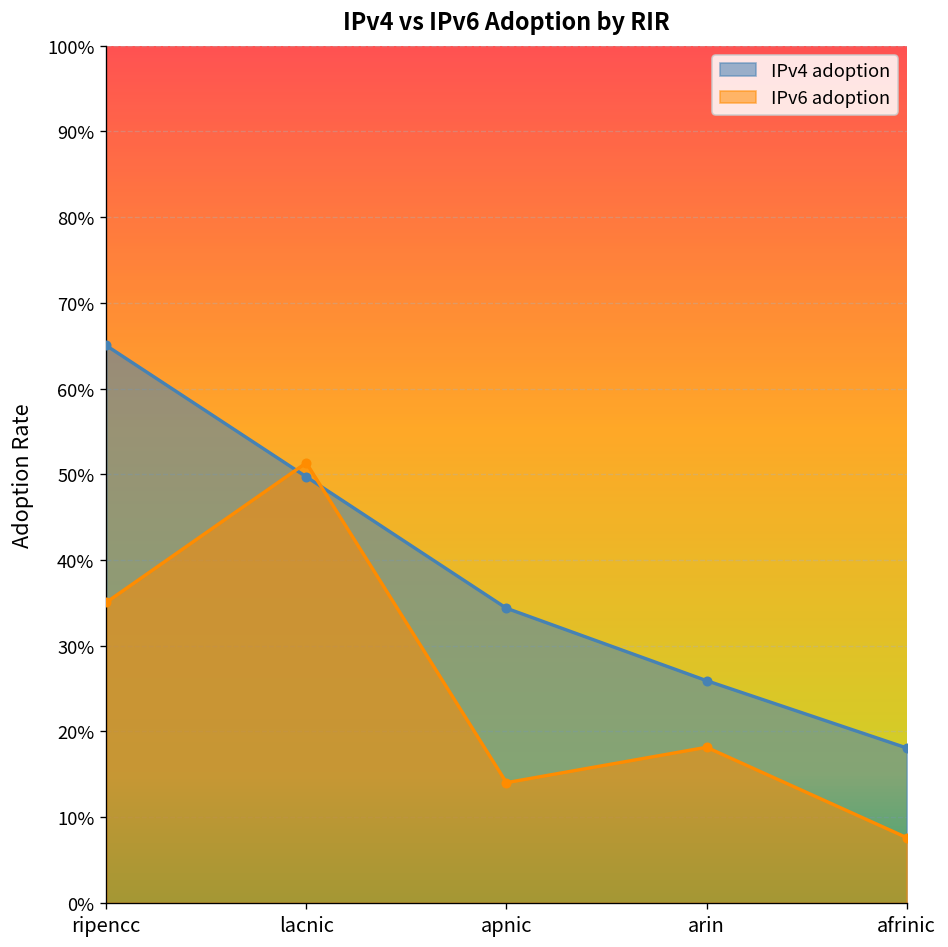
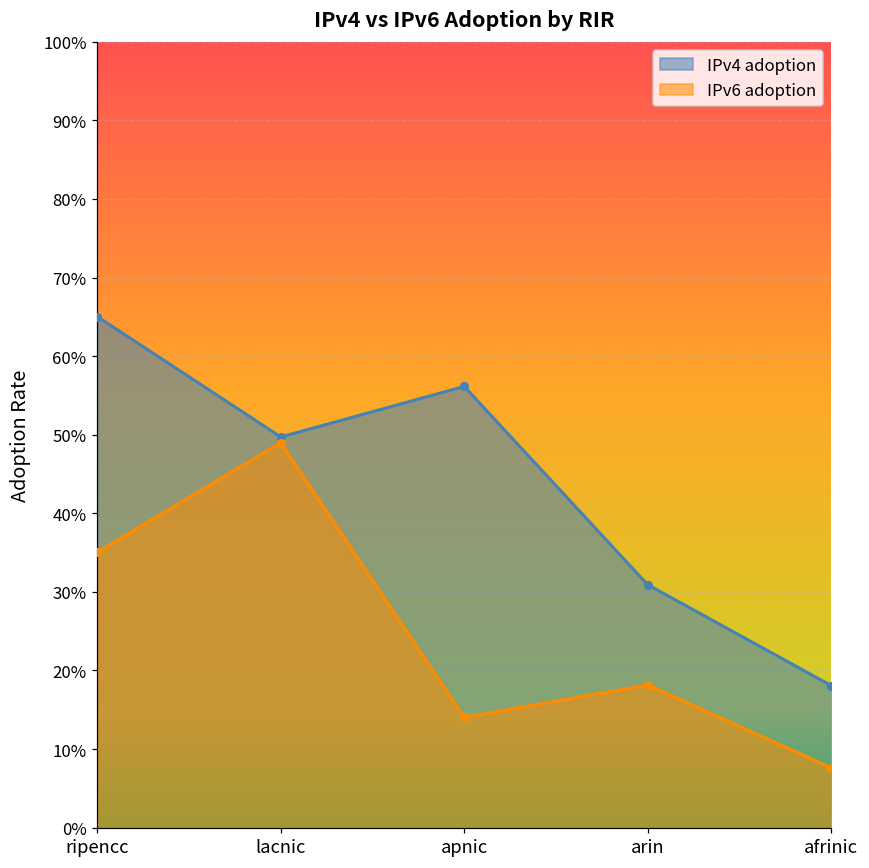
  {
    "IPv4 adoption": {
      "ripencc": "65%",
      "lacnic": "50%",
-     "apnic": "34%",
-     "arin": "26%",
+     "apnic": "56%",
+     "arin": "31%",
      "afrinic": "18%"
    },
    "IPv6 adoption": {
      "ripencc": "35%",
-     "lacnic": "51%",
+     "lacnic": "49%",
      "apnic": "14%",
      "arin": "18%",
      "afrinic": "8%"
    }
  }
